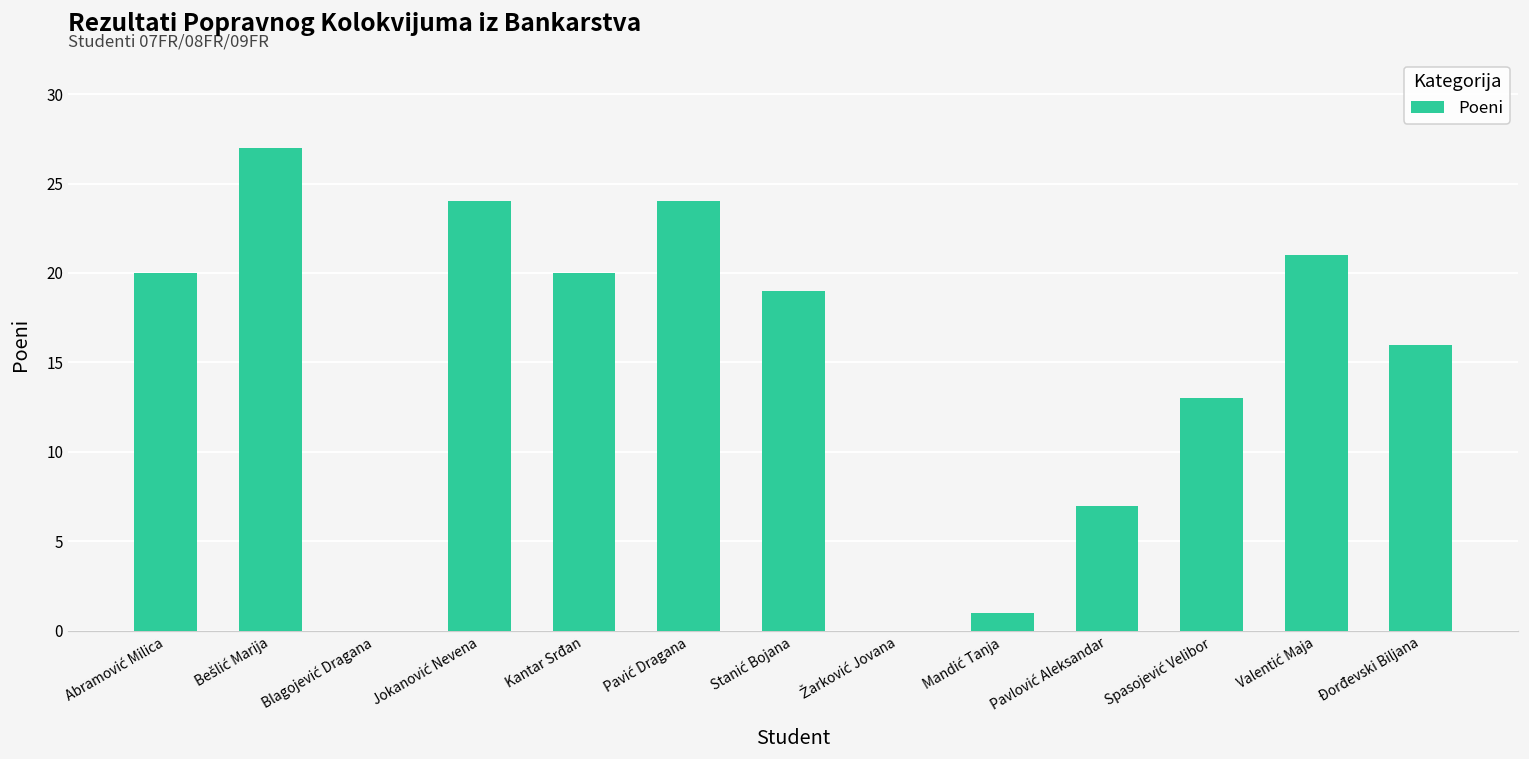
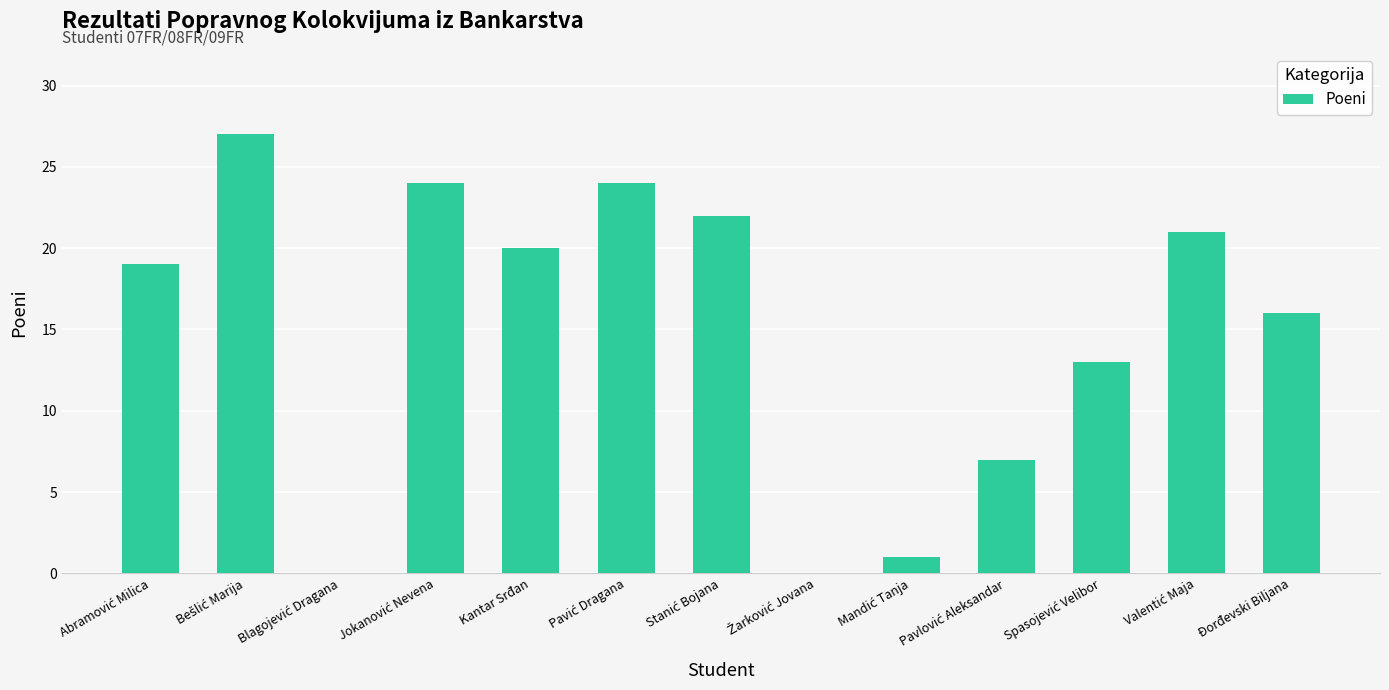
  {
-   "Abramović Milica": 20,
+   "Abramović Milica": 19,
    "Bešlić Marija": 27,
    "Blagojević Dragana": 0,
    "Jokanović Nevena": 24,
    "Kantar Srđan": 20,
    "Pavić Dragana": 24,
-   "Stanić Bojana": 19,
+   "Stanić Bojana": 22,
    "Žarković Jovana": 0,
    "Mandić Tanja": 1,
    "Pavlović Aleksandar": 7,
    "Spasojević Velibor": 13,
    "Valentić Maja": 21,
    "Đorđevski Biljana": 16
  }
